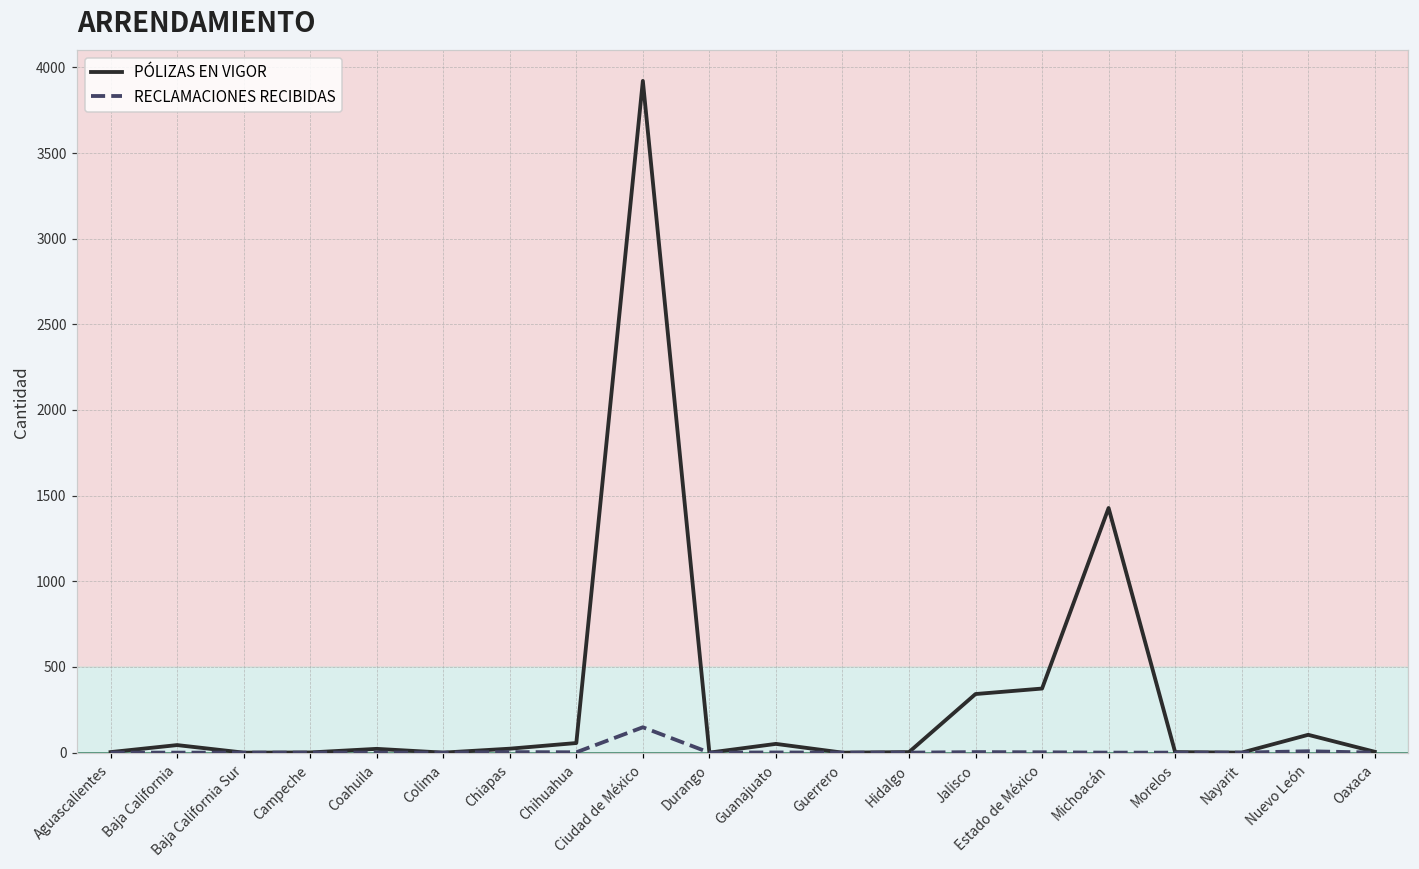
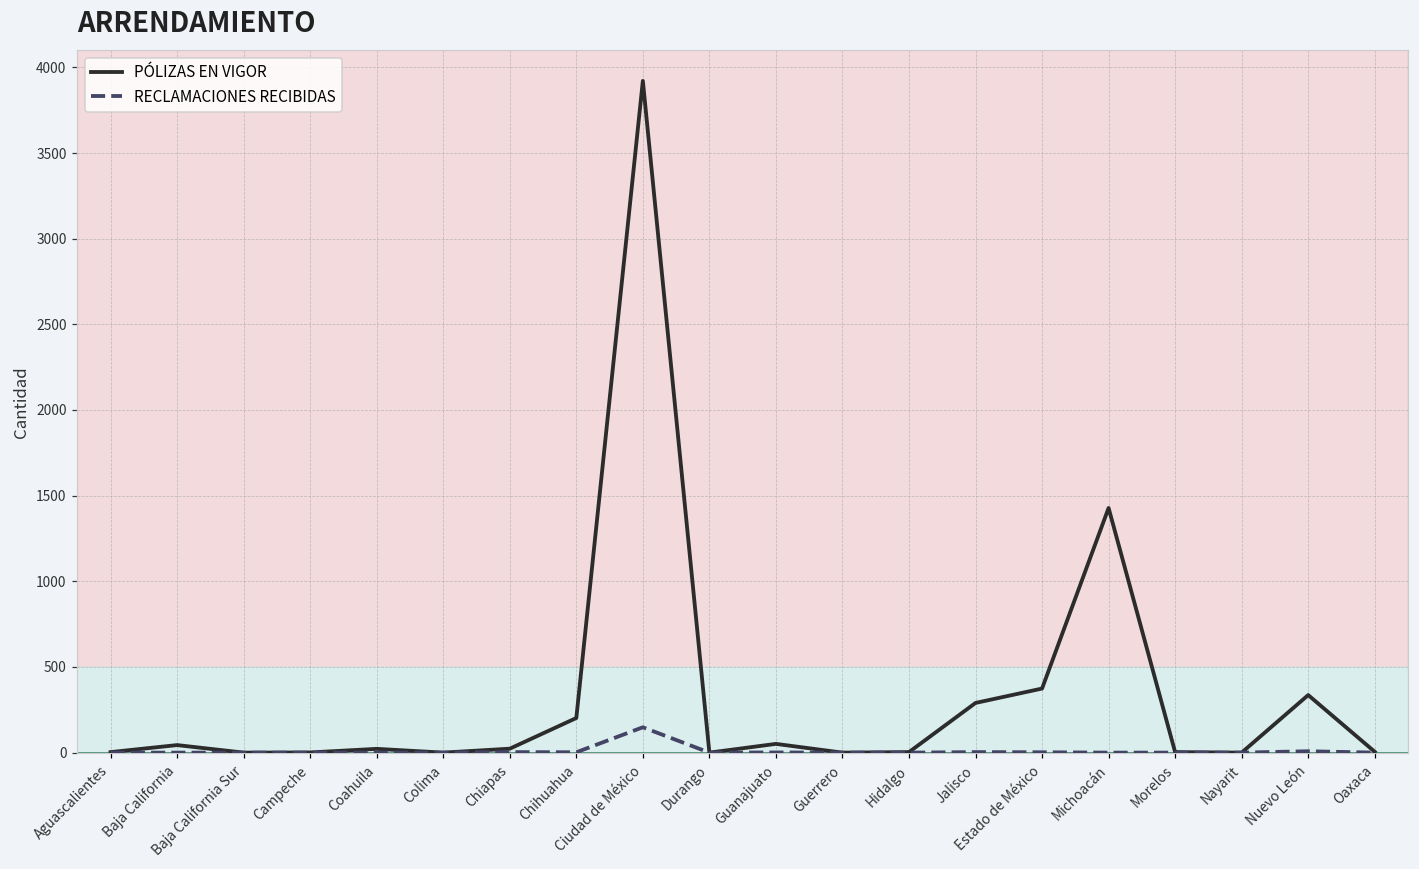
  {
    "PÓLIZAS EN VIGOR": {
      "Baja California": 40,
      "Coahuila": 20,
      "Chiapas": 20,
-     "Chihuahua": 60,
+     "Chihuahua": 200,
      "Ciudad de México": 3920,
      "Guanajuato": 50,
-     "Jalisco": 340,
+     "Jalisco": 290,
      "Estado de México": 370,
      "Michoacán": 1430,
-     "Nuevo León": 100
+     "Nuevo León": 340
    },
    "RECLAMACIONES RECIBIDAS": {
      "Baja California": 0,
      "Coahuila": 0,
      "Chiapas": 0,
      "Chihuahua": 0,
      "Ciudad de México": 150,
      "Guanajuato": 0,
      "Jalisco": 0,
      "Estado de México": 0,
      "Michoacán": 0,
      "Nuevo León": 10
    }
  }
